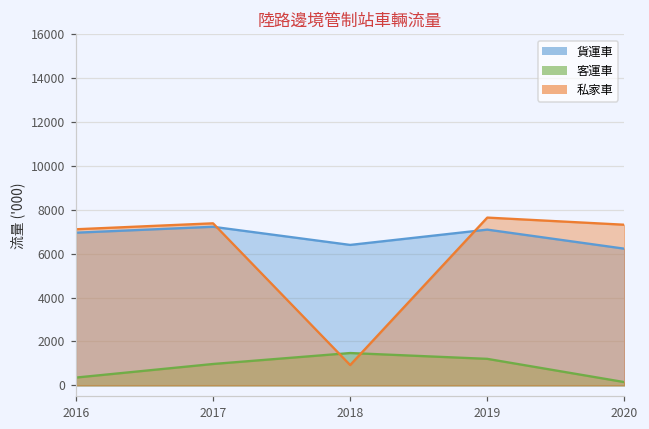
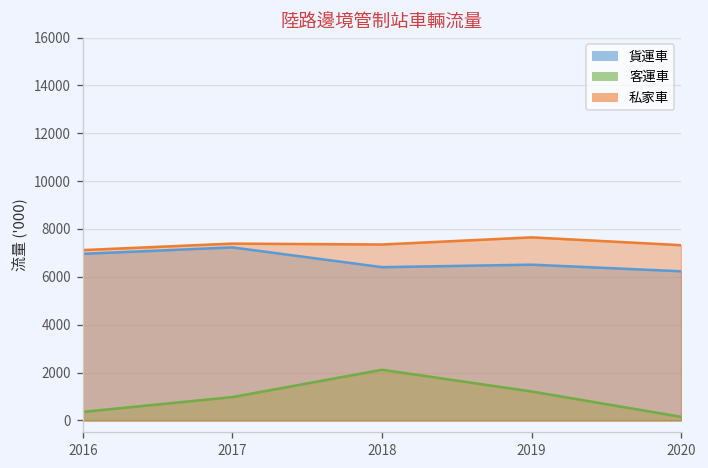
  {
    "貨運車": {
      "2016": 7000,
      "2017": 7200,
      "2018": 6400,
-     "2019": 7100,
+     "2019": 6500,
      "2020": 6200
    },
    "客運車": {
      "2016": 400,
      "2017": 1000,
-     "2018": 1500,
+     "2018": 2100,
      "2019": 1200,
      "2020": 100
    },
    "私家車": {
      "2016": 7100,
      "2017": 7400,
-     "2018": 900,
+     "2018": 7400,
      "2019": 7700,
      "2020": 7300
    }
  }
